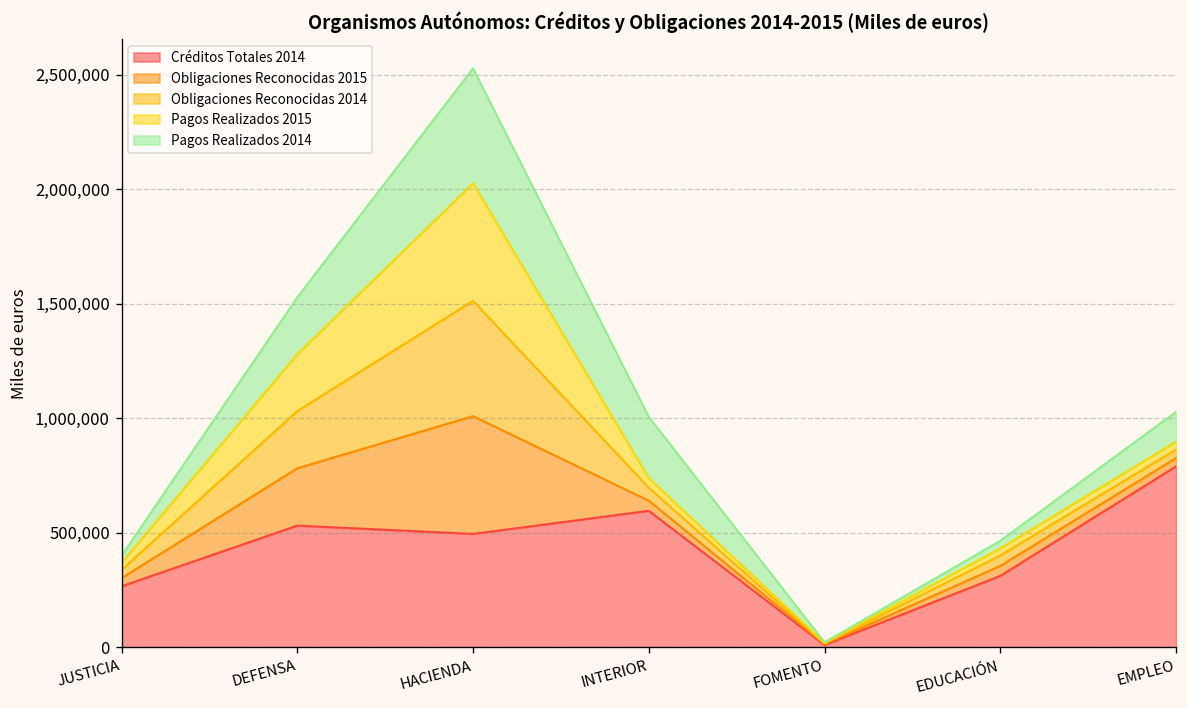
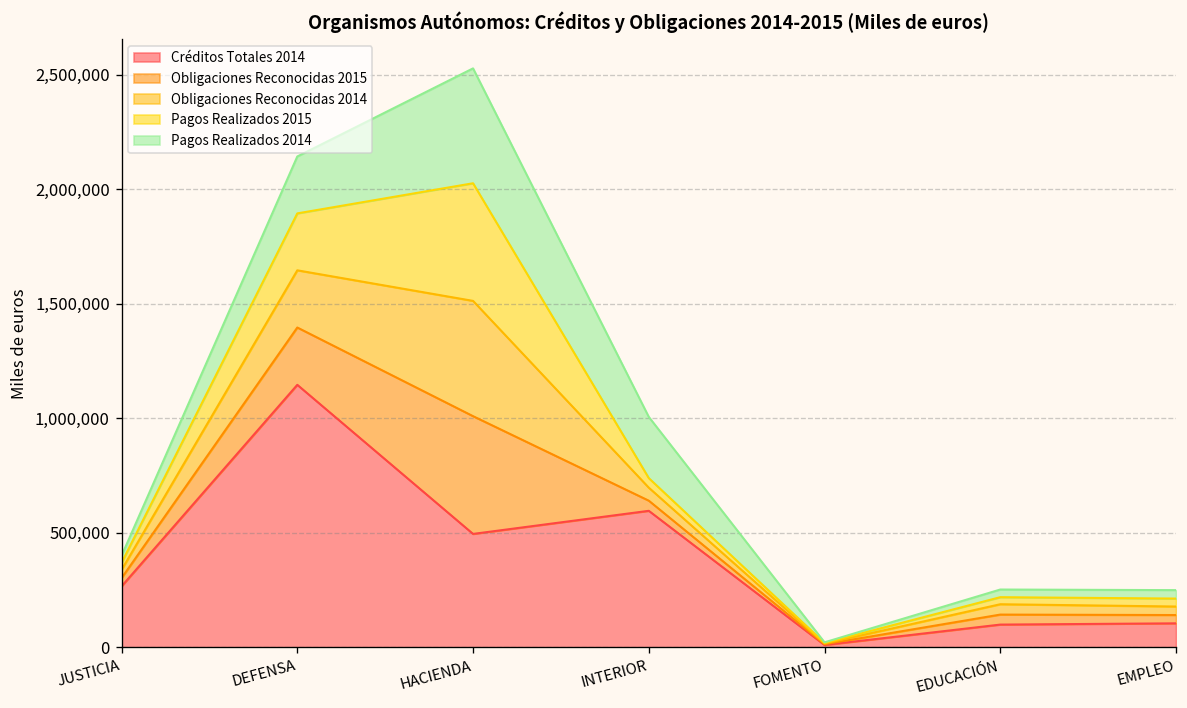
  {
    "Créditos Totales 2014": {
      "JUSTICIA": "270,000",
-     "DEFENSA": "530,000",
+     "DEFENSA": "1,150,000",
      "HACIENDA": "500,000",
      "INTERIOR": "600,000",
-     "EDUCACIÓN": "310,000",
-     "EMPLEO": "790,000"
+     "EDUCACIÓN": "100,000",
+     "EMPLEO": "100,000"
    },
    "Pagos Realizados 2014": {
      "JUSTICIA": "30,000",
      "DEFENSA": "250,000",
      "HACIENDA": "500,000",
      "INTERIOR": "270,000",
      "EDUCACIÓN": "30,000",
-     "EMPLEO": "130,000"
+     "EMPLEO": "40,000"
    }
  }
